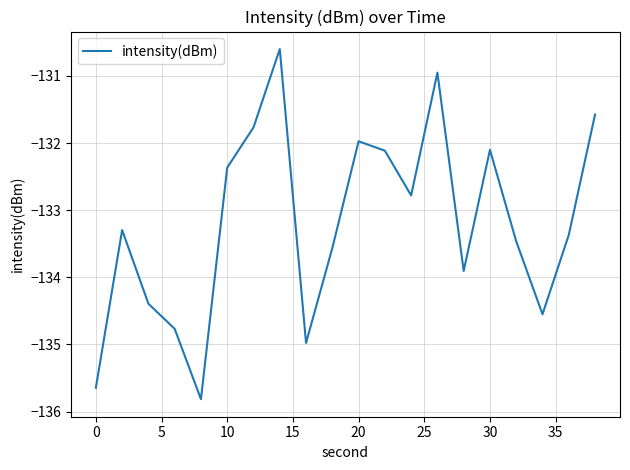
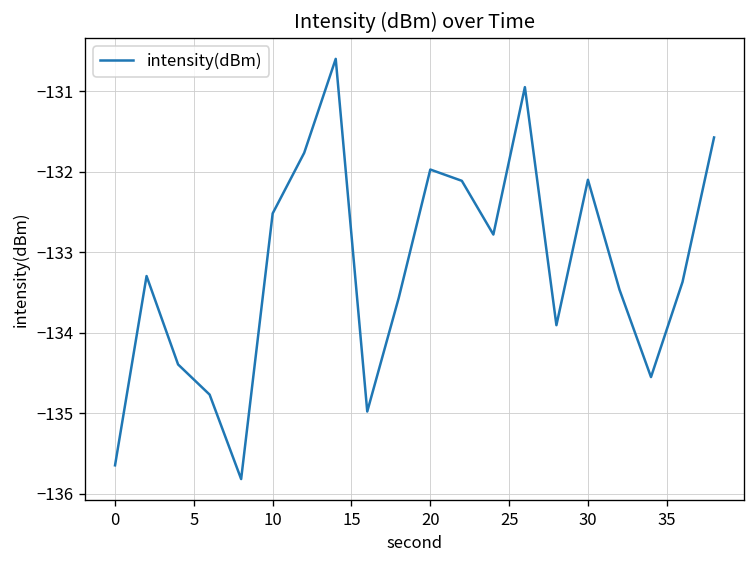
  {
    "0": -135.6,
-   "10": -132.4,
+   "10": -132.5,
    "20": -132.0,
    "30": -132.1
  }
